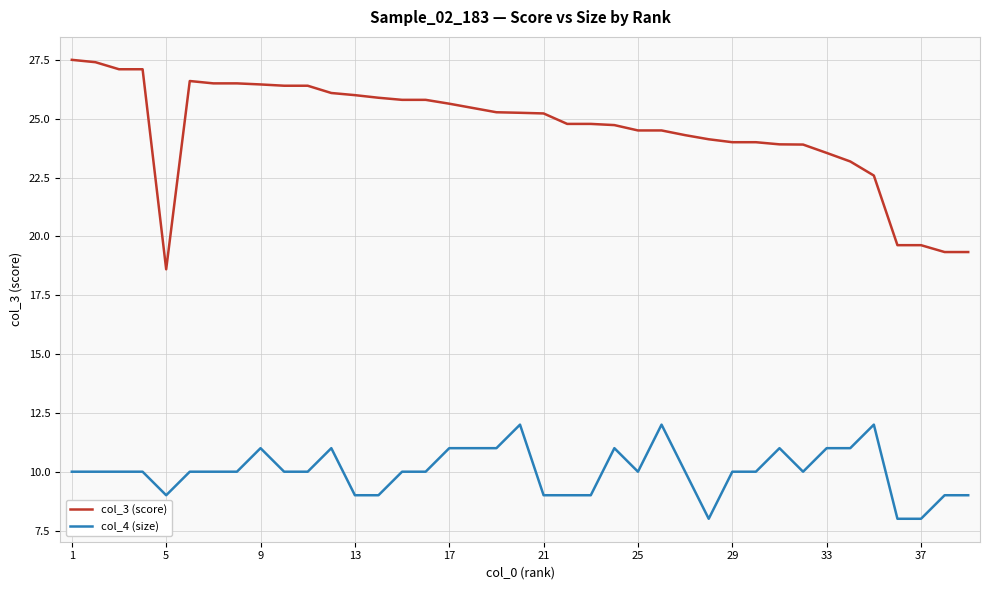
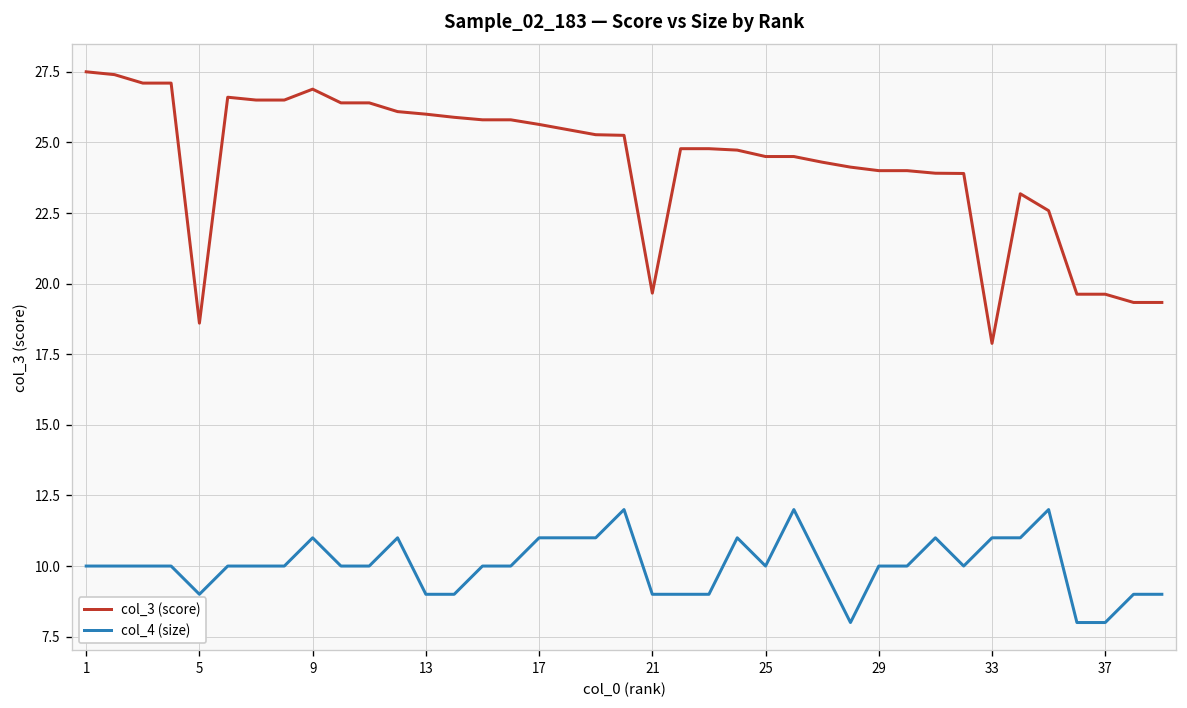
  {
    "col_3 (score)": {
      "1": 27.5,
      "5": 18.6,
-     "9": 26.5,
+     "9": 26.9,
      "13": 26.0,
      "17": 25.6,
-     "21": 25.2,
+     "21": 19.7,
      "25": 24.5,
      "29": 24.0,
-     "33": 23.5,
+     "33": 17.9,
      "37": 19.6
    },
    "col_4 (size)": {
      "1": 10.0,
      "5": 9.0,
      "9": 11.0,
      "13": 9.0,
      "17": 11.0,
      "21": 9.0,
      "25": 10.0,
      "29": 10.0,
      "33": 11.0,
      "37": 8.0
    }
  }
